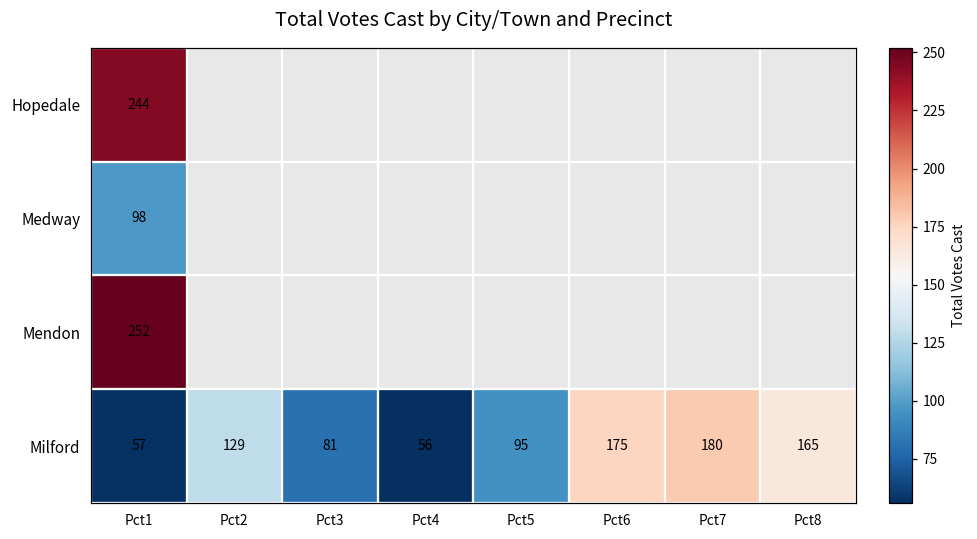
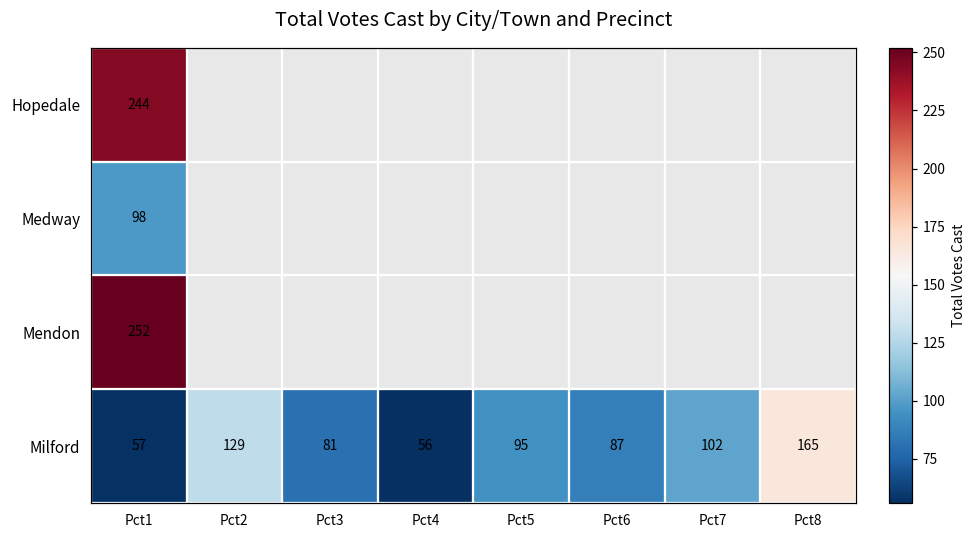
  {
    "Hopedale": {
      "Pct1": 244
    },
    "Medway": {
      "Pct1": 98
    },
    "Mendon": {
      "Pct1": 252
    },
    "Milford": {
      "Pct1": 57,
      "Pct2": 129,
      "Pct3": 81,
      "Pct4": 56,
      "Pct5": 95,
-     "Pct6": 175,
-     "Pct7": 180,
+     "Pct6": 87,
+     "Pct7": 102,
      "Pct8": 165
    }
  }
